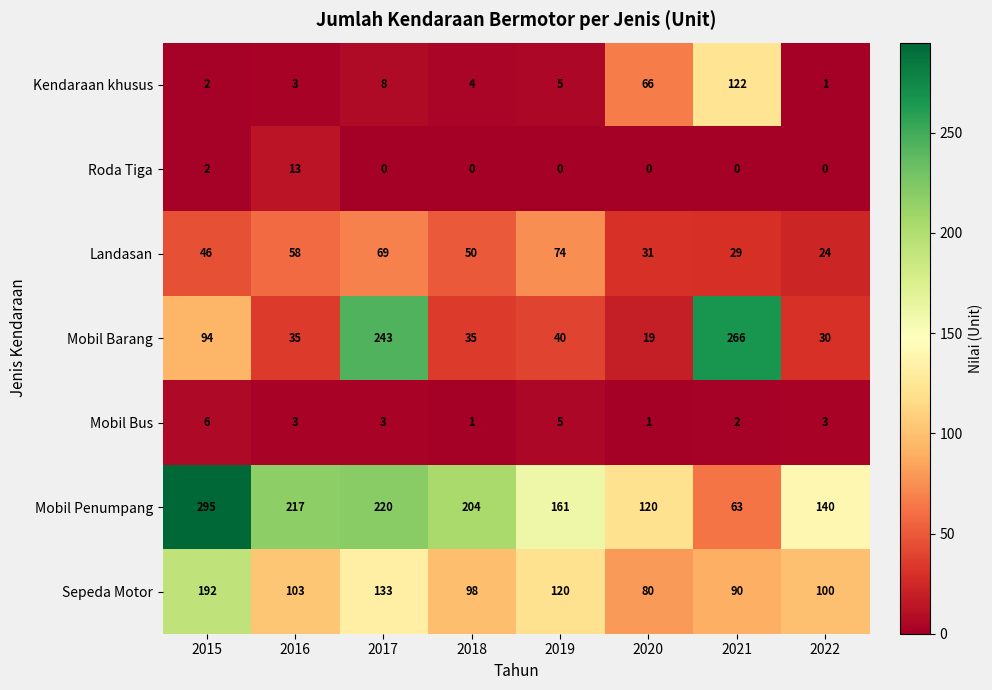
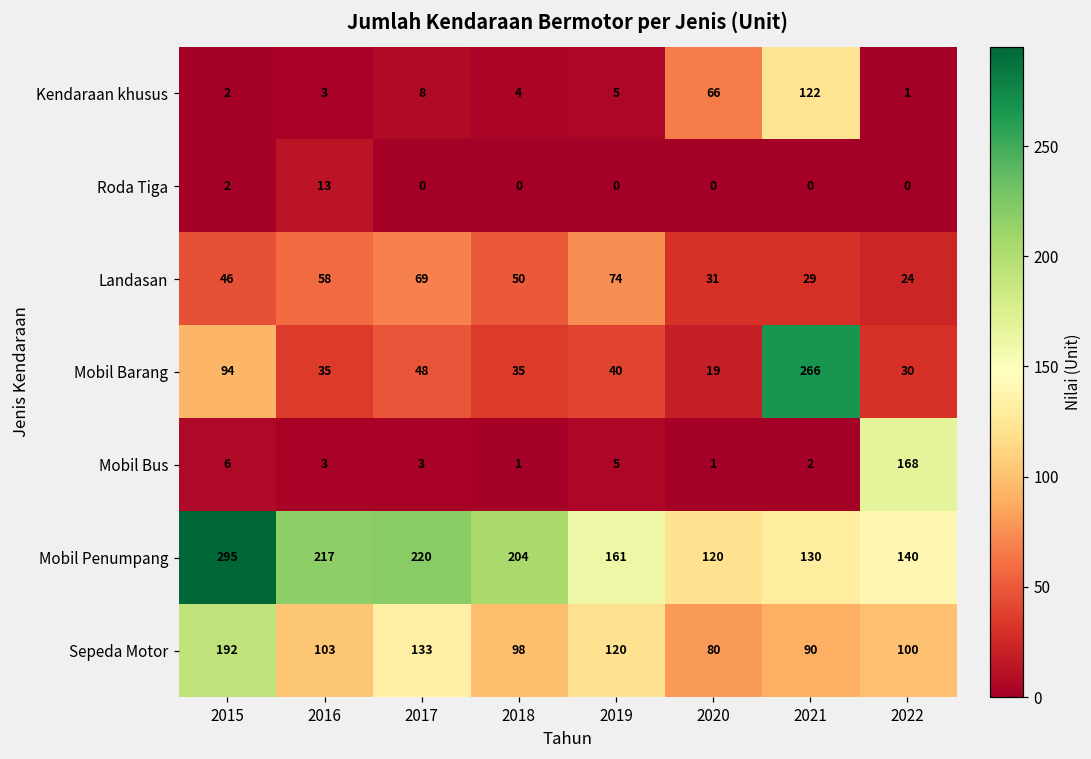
  {
    "Kendaraan khusus": {
      "2015": 2,
      "2016": 3,
      "2017": 8,
      "2018": 4,
      "2019": 5,
      "2020": 66,
      "2021": 122,
      "2022": 1
    },
    "Roda Tiga": {
      "2015": 2,
      "2016": 13,
      "2017": 0,
      "2018": 0,
      "2019": 0,
      "2020": 0,
      "2021": 0,
      "2022": 0
    },
    "Landasan": {
      "2015": 46,
      "2016": 58,
      "2017": 69,
      "2018": 50,
      "2019": 74,
      "2020": 31,
      "2021": 29,
      "2022": 24
    },
    "Mobil Barang": {
      "2015": 94,
      "2016": 35,
-     "2017": 243,
+     "2017": 48,
      "2018": 35,
      "2019": 40,
      "2020": 19,
      "2021": 266,
      "2022": 30
    },
    "Mobil Bus": {
      "2015": 6,
      "2016": 3,
      "2017": 3,
      "2018": 1,
      "2019": 5,
      "2020": 1,
      "2021": 2,
-     "2022": 3
+     "2022": 168
    },
    "Mobil Penumpang": {
      "2015": 295,
      "2016": 217,
      "2017": 220,
      "2018": 204,
      "2019": 161,
      "2020": 120,
-     "2021": 63,
+     "2021": 130,
      "2022": 140
    },
    "Sepeda Motor": {
      "2015": 192,
      "2016": 103,
      "2017": 133,
      "2018": 98,
      "2019": 120,
      "2020": 80,
      "2021": 90,
      "2022": 100
    }
  }
